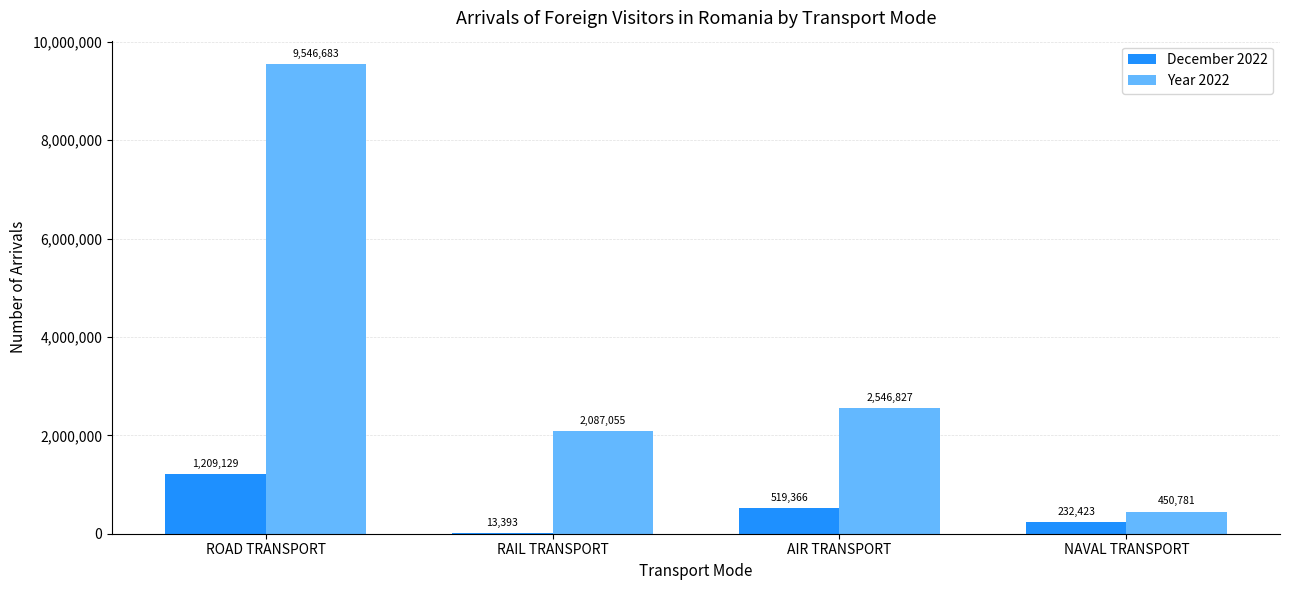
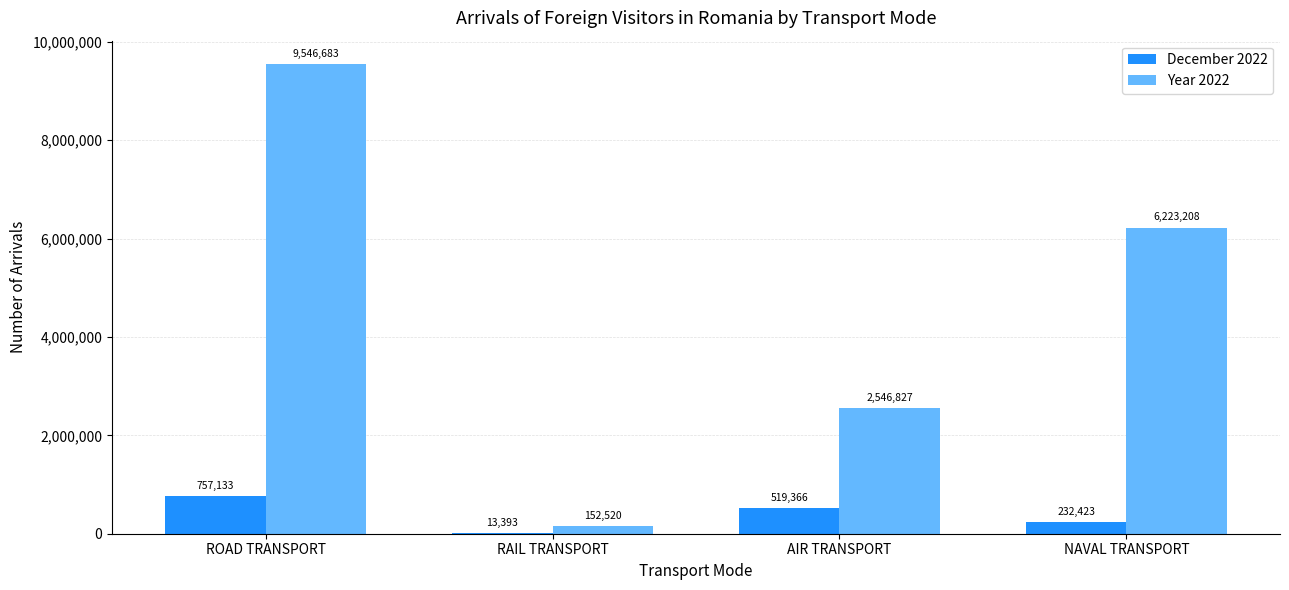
  {
    "December 2022": {
-     "ROAD TRANSPORT": "1,209,129",
+     "ROAD TRANSPORT": "757,133",
      "RAIL TRANSPORT": "13,393",
      "AIR TRANSPORT": "519,366",
      "NAVAL TRANSPORT": "232,423"
    },
    "Year 2022": {
      "ROAD TRANSPORT": "9,546,683",
-     "RAIL TRANSPORT": "2,087,055",
+     "RAIL TRANSPORT": "152,520",
      "AIR TRANSPORT": "2,546,827",
-     "NAVAL TRANSPORT": "450,781"
+     "NAVAL TRANSPORT": "6,223,208"
    }
  }
